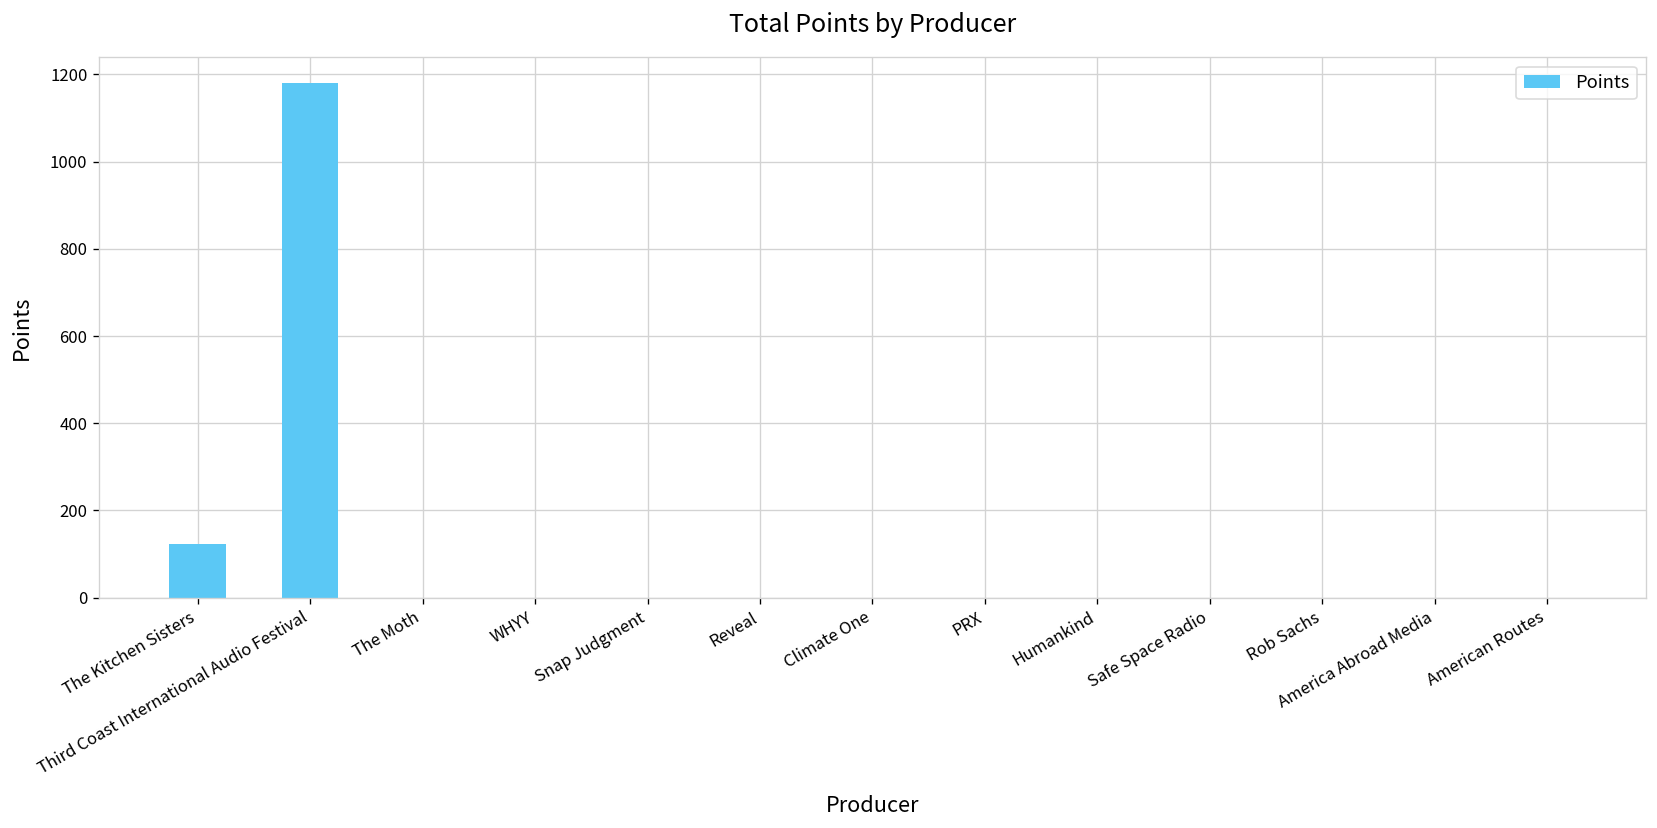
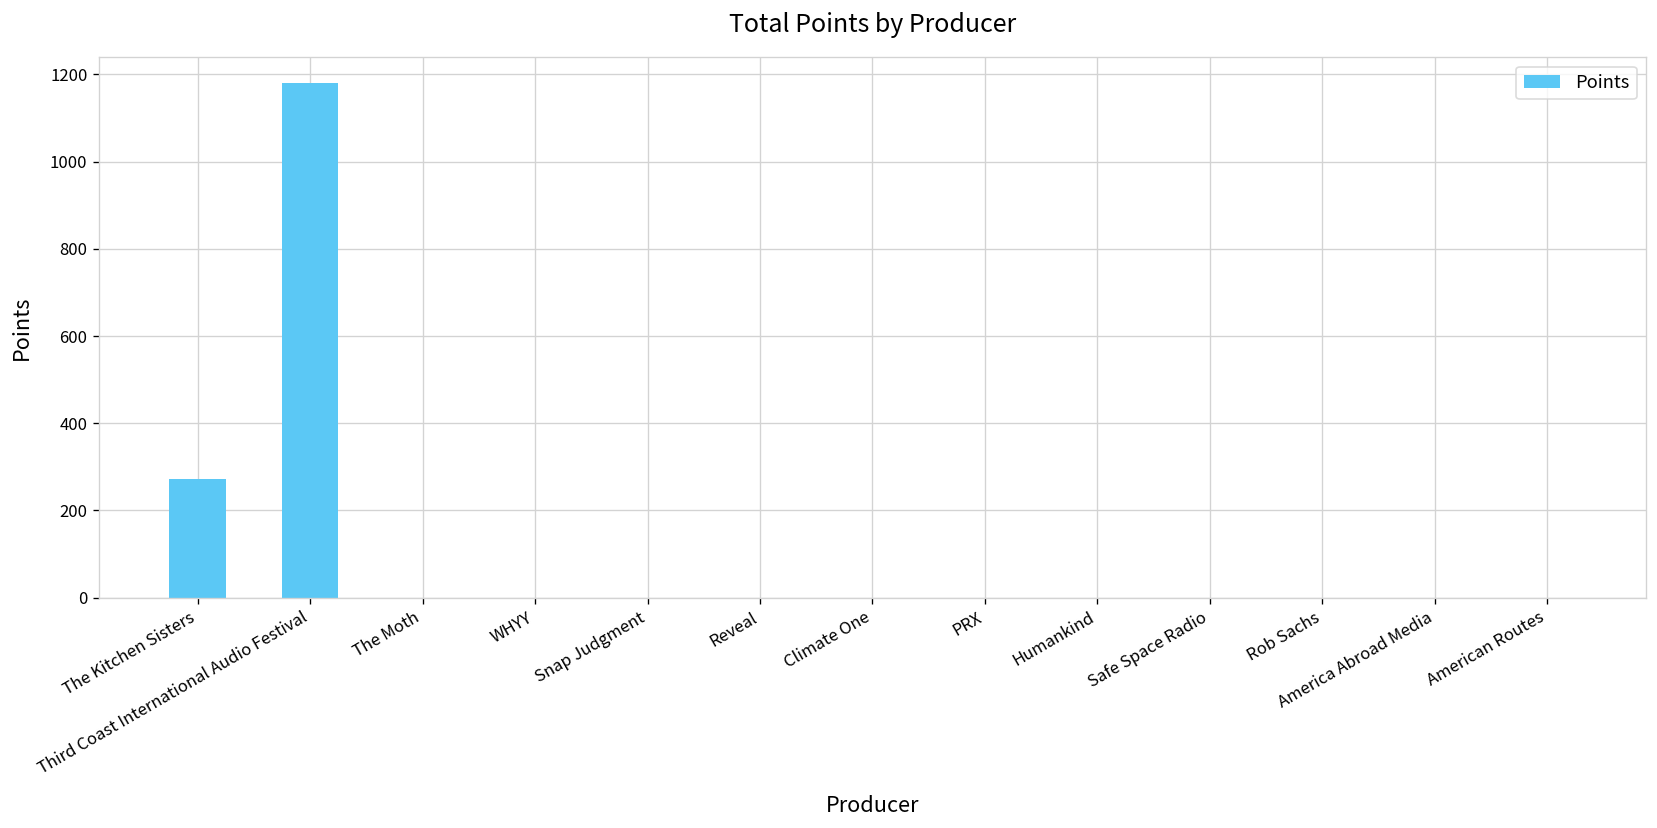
  {
-   "The Kitchen Sisters": 120,
+   "The Kitchen Sisters": 270,
    "Third Coast International Audio Festival": 1180,
    "The Moth": 0,
    "WHYY": 0,
    "Snap Judgment": 0,
    "Reveal": 0,
    "Climate One": 0,
    "PRX": 0,
    "Humankind": 0,
    "Safe Space Radio": 0,
    "Rob Sachs": 0,
    "America Abroad Media": 0,
    "American Routes": 0
  }
